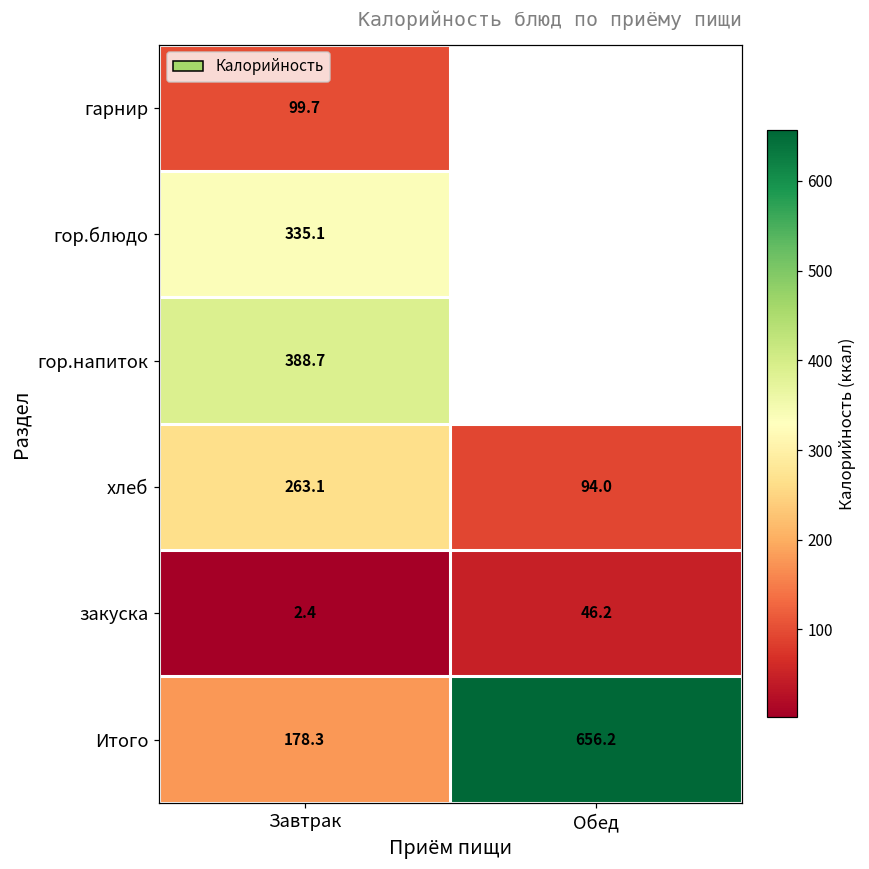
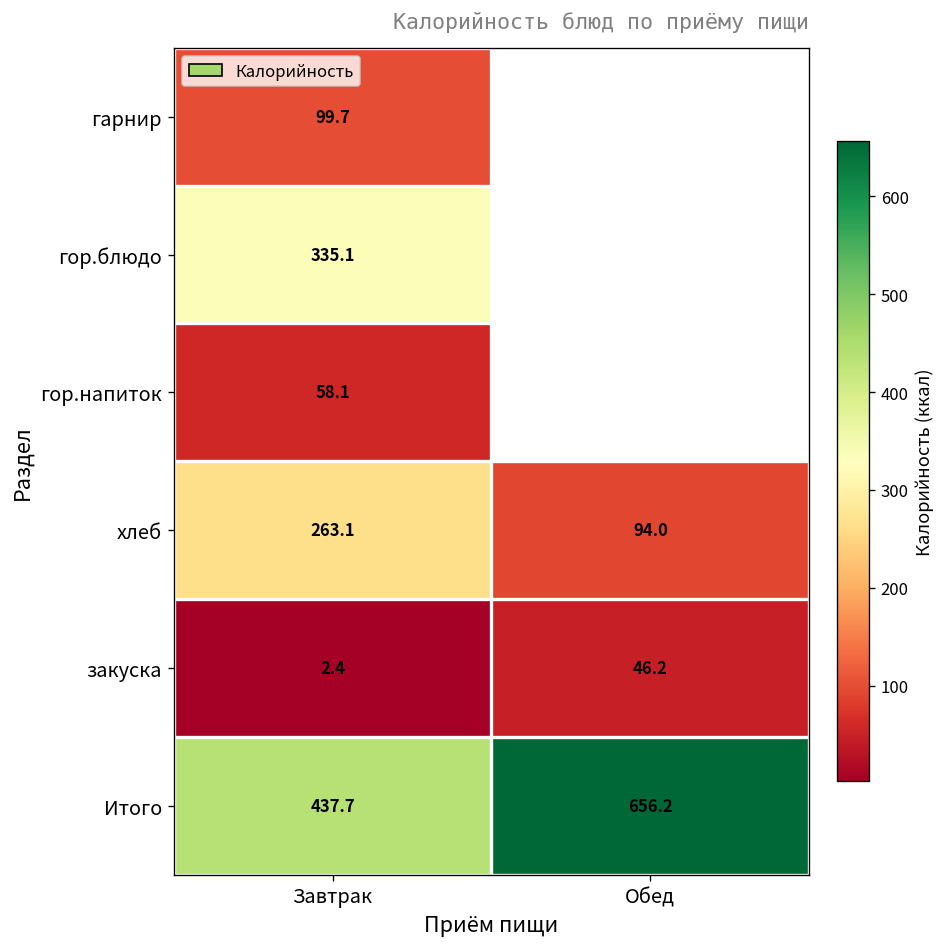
  {
    "гарнир": {
      "Завтрак": 99.7
    },
    "гор.блюдо": {
      "Завтрак": 335.1
    },
    "гор.напиток": {
-     "Завтрак": 388.7
+     "Завтрак": 58.1
    },
    "хлеб": {
      "Завтрак": 263.1,
      "Обед": 94.0
    },
    "закуска": {
      "Завтрак": 2.4,
      "Обед": 46.2
    },
    "Итого": {
-     "Завтрак": 178.3,
+     "Завтрак": 437.7,
      "Обед": 656.2
    }
  }
